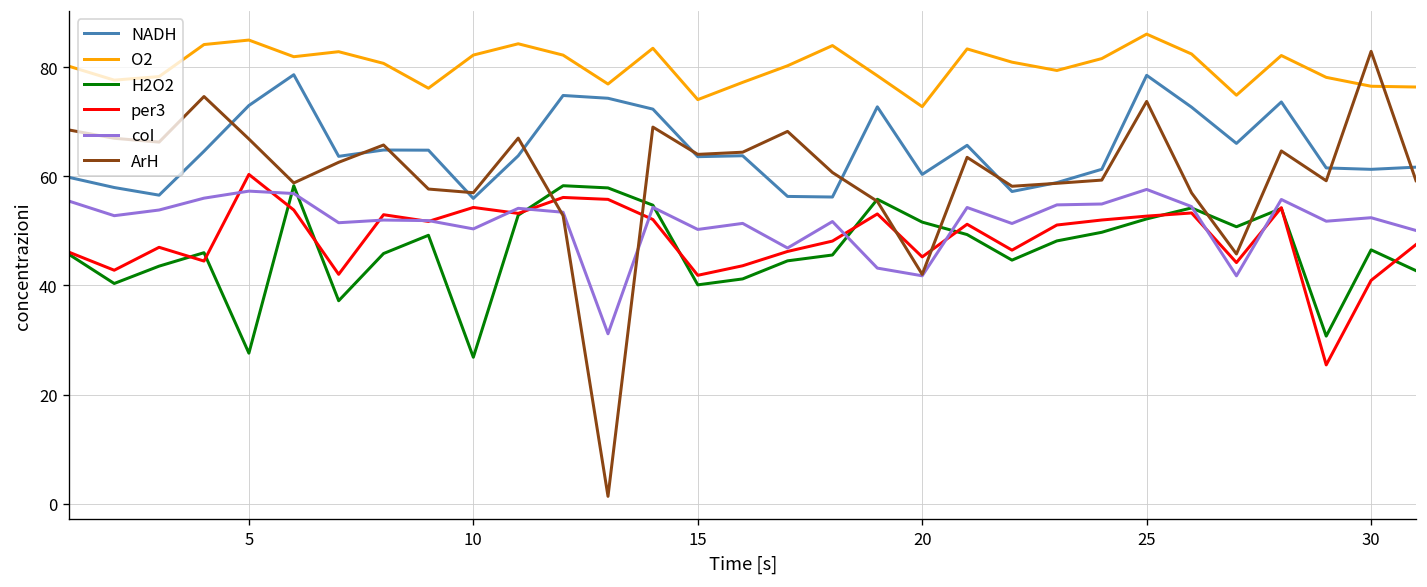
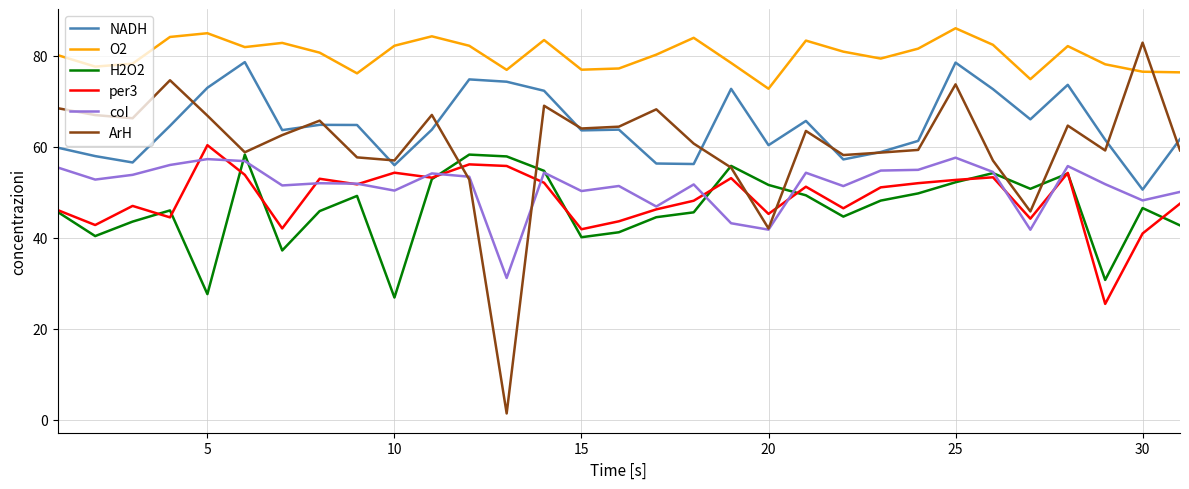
  {
    "NADH": {
      "5": 73,
      "10": 56,
      "20": 60,
      "25": 78,
-     "30": 61
+     "30": 51
    },
    "O2": {
      "5": 85,
      "10": 82,
-     "15": 74,
+     "15": 77,
      "20": 73,
      "25": 86,
      "30": 76
    },
    "H2O2": {
      "5": 28,
      "10": 27,
      "15": 40,
      "20": 52,
      "30": 47
    },
    "per3": {
      "5": 60,
      "10": 54,
      "15": 42,
      "20": 45,
      "30": 41
    },
    "coI": {
      "5": 57,
      "10": 50,
      "15": 50,
      "25": 58,
-     "30": 52
+     "30": 48
    },
    "ArH": {
      "5": 67,
      "10": 57,
      "25": 74,
      "30": 83
    }
  }
